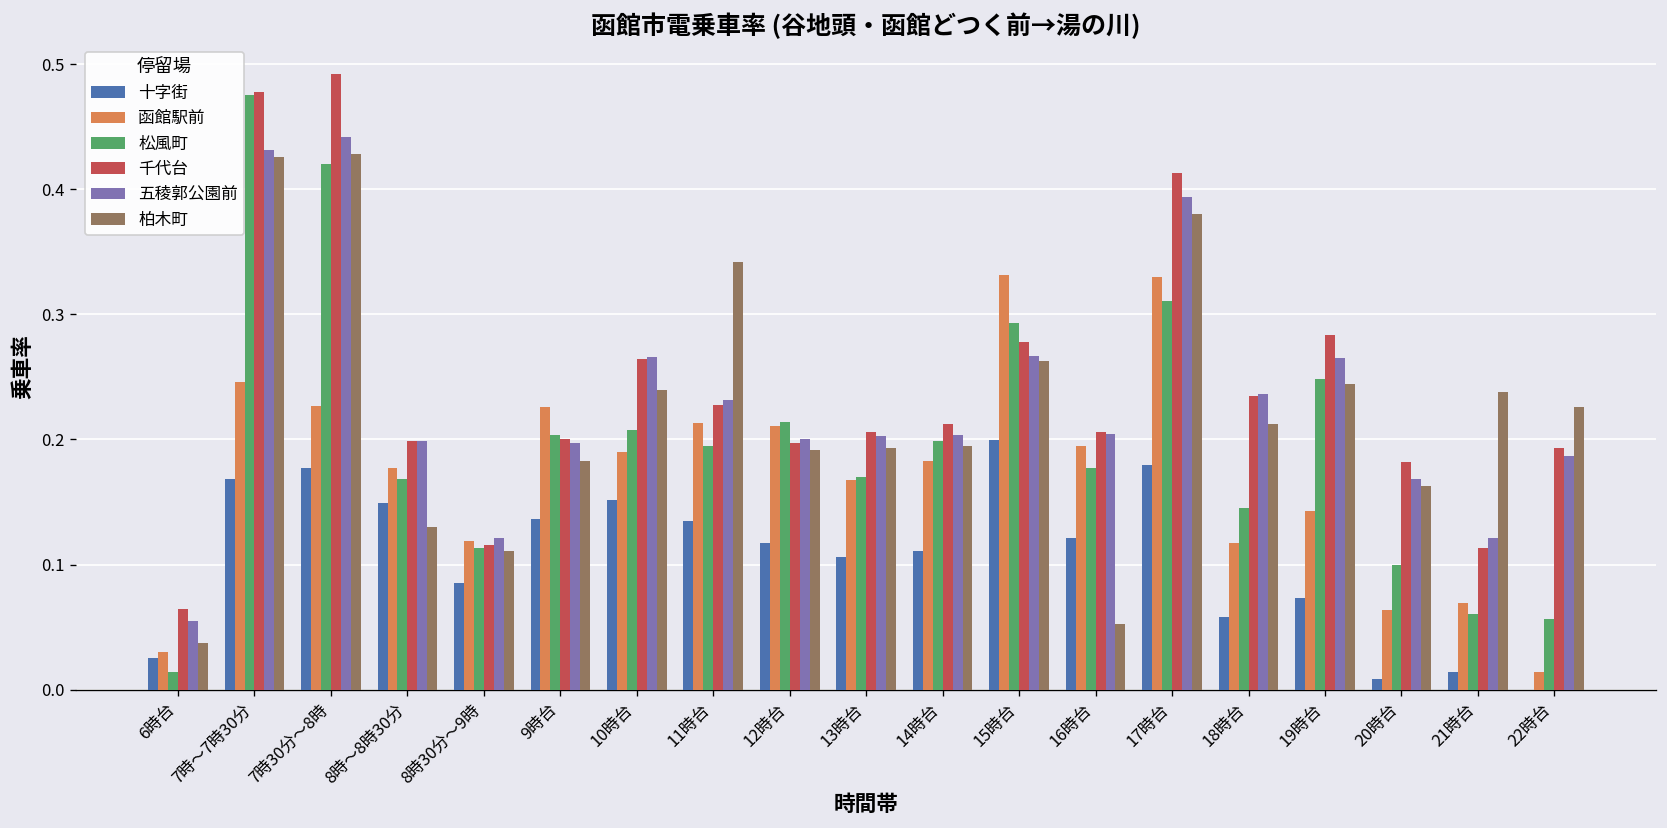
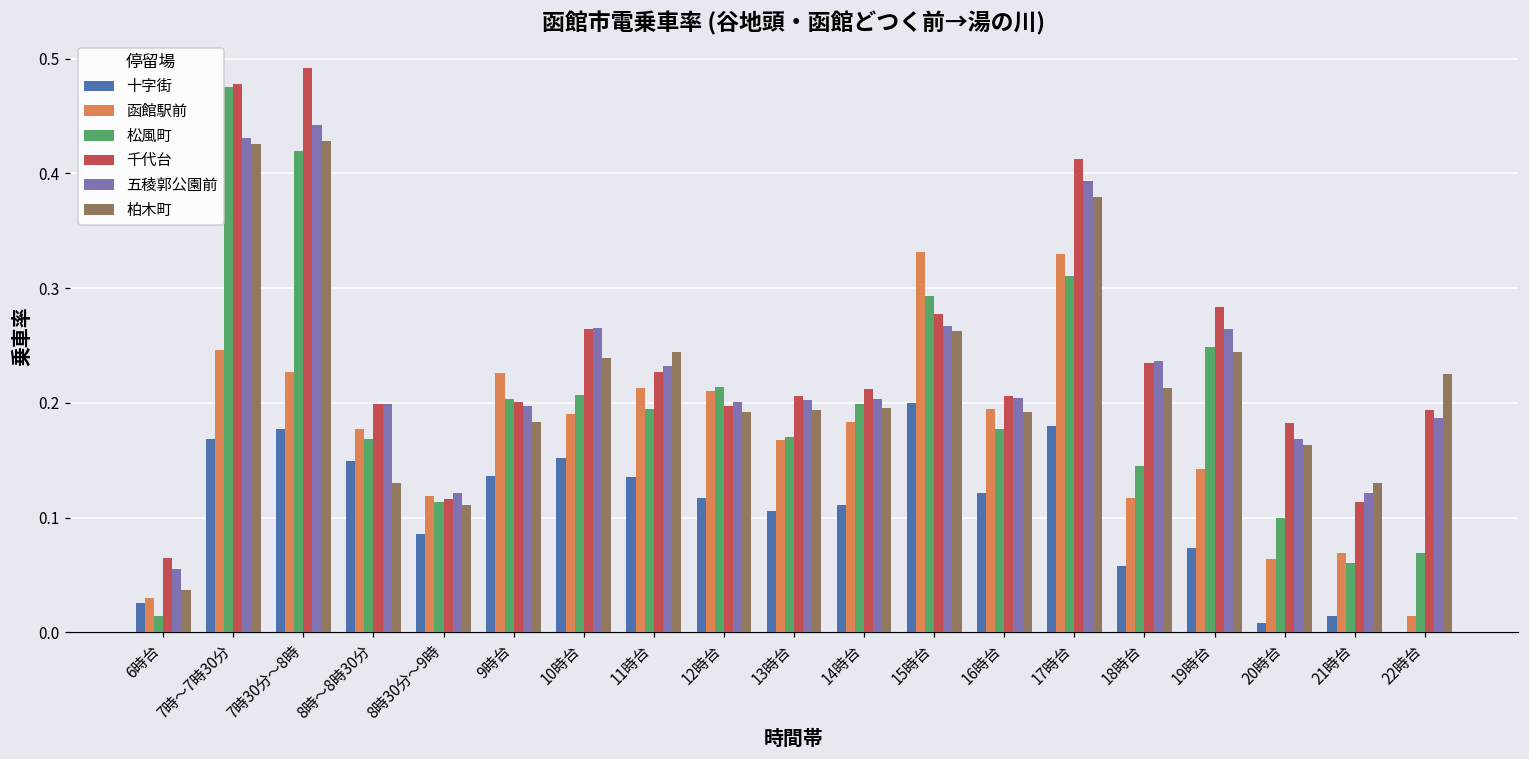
  {
    "松風町": {
      "6時台": 0.014,
      "7時～7時30分": 0.475,
      "7時30分～8時": 0.420,
      "8時～8時30分": 0.169,
      "8時30分～9時": 0.113,
      "9時台": 0.204,
      "10時台": 0.207,
      "11時台": 0.195,
      "12時台": 0.214,
      "13時台": 0.170,
      "14時台": 0.199,
      "15時台": 0.293,
      "16時台": 0.177,
      "17時台": 0.311,
      "18時台": 0.145,
      "19時台": 0.249,
      "20時台": 0.099,
      "21時台": 0.060,
-     "22時台": 0.056
+     "22時台": 0.069
    },
    "柏木町": {
      "6時台": 0.037,
      "7時～7時30分": 0.425,
      "7時30分～8時": 0.428,
      "8時～8時30分": 0.130,
      "8時30分～9時": 0.110,
      "9時台": 0.183,
      "10時台": 0.239,
-     "11時台": 0.342,
+     "11時台": 0.244,
      "12時台": 0.192,
      "13時台": 0.193,
      "14時台": 0.195,
      "15時台": 0.262,
-     "16時台": 0.052,
+     "16時台": 0.192,
      "17時台": 0.380,
      "18時台": 0.213,
      "19時台": 0.244,
      "20時台": 0.163,
-     "21時台": 0.238,
+     "21時台": 0.130,
      "22時台": 0.226
    }
  }
